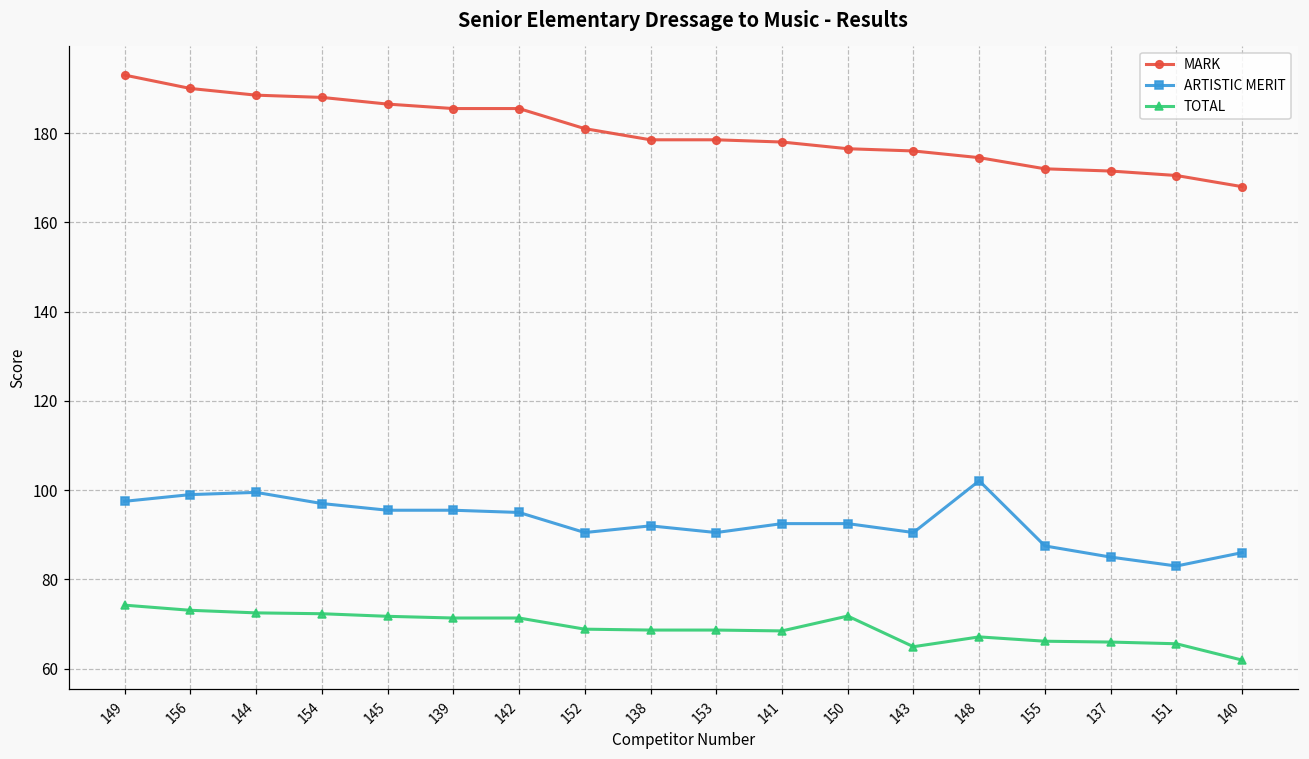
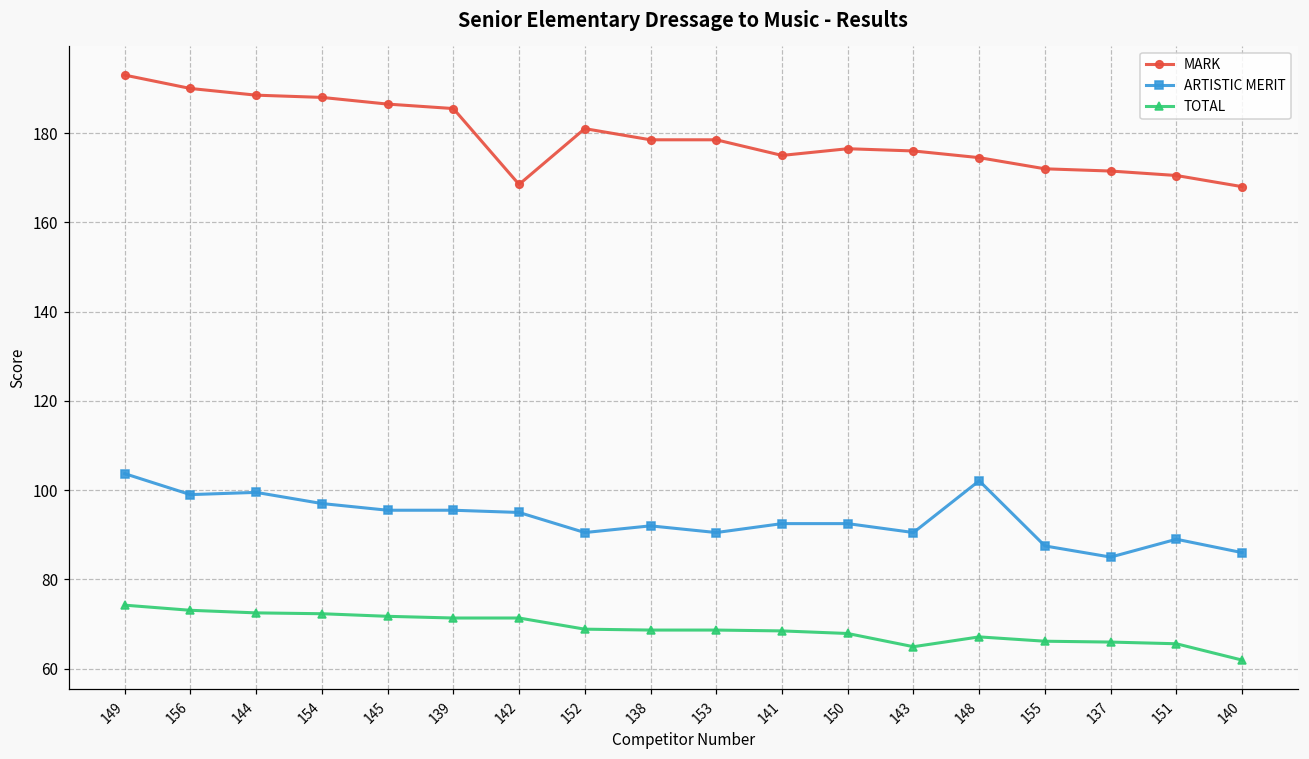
  {
    "MARK": {
      "149": 193,
      "156": 190,
      "144": 189,
      "154": 188,
      "145": 187,
      "139": 186,
-     "142": 186,
+     "142": 169,
      "152": 181,
      "138": 179,
      "153": 179,
-     "141": 178,
+     "141": 175,
      "150": 177,
      "143": 176,
      "148": 175,
      "155": 172,
      "137": 172,
      "151": 171,
      "140": 168
    },
    "ARTISTIC MERIT": {
-     "149": 98,
+     "149": 104,
      "156": 99,
      "144": 100,
      "154": 97,
      "145": 96,
      "139": 96,
      "142": 95,
      "152": 91,
      "138": 92,
      "153": 91,
      "141": 93,
      "150": 93,
      "143": 91,
      "148": 102,
      "155": 88,
      "137": 85,
-     "151": 83,
+     "151": 89,
      "140": 86
    },
    "TOTAL": {
      "149": 74,
      "156": 73,
      "144": 73,
      "154": 72,
      "145": 72,
      "139": 71,
      "142": 71,
      "152": 69,
      "138": 69,
      "153": 69,
      "141": 68,
-     "150": 72,
+     "150": 68,
      "143": 65,
      "148": 67,
      "155": 66,
      "137": 66,
      "151": 66,
      "140": 62
    }
  }
